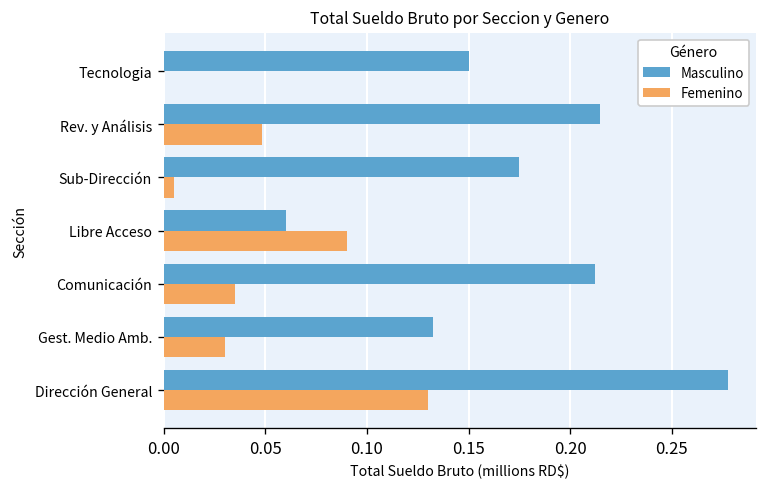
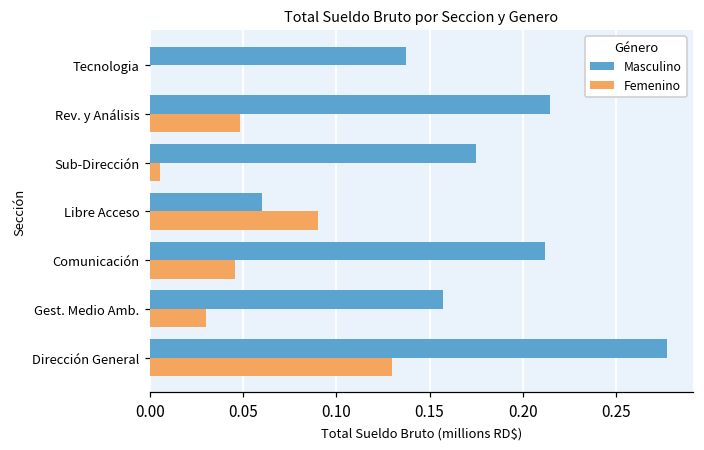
  {
    "Masculino": {
-     "Tecnologia": 0.150,
+     "Tecnologia": 0.138,
      "Rev. y Análisis": 0.215,
      "Sub-Dirección": 0.175,
      "Libre Acceso": 0.060,
      "Comunicación": 0.212,
-     "Gest. Medio Amb.": 0.132,
+     "Gest. Medio Amb.": 0.157,
      "Dirección General": 0.278
    },
    "Femenino": {
      "Tecnologia": 0.000,
      "Rev. y Análisis": 0.048,
      "Sub-Dirección": 0.005,
      "Libre Acceso": 0.090,
-     "Comunicación": 0.035,
+     "Comunicación": 0.046,
      "Gest. Medio Amb.": 0.030,
      "Dirección General": 0.130
    }
  }
